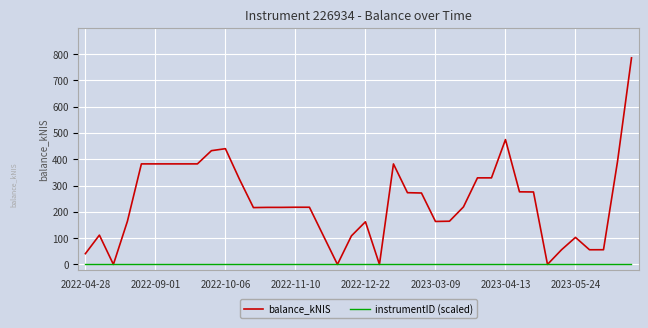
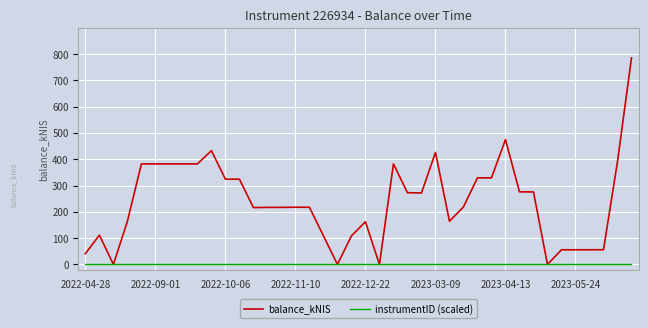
  {
    "balance_kNIS": {
      "2022-04-28": 40,
      "2022-09-01": 380,
-     "2022-10-06": 440,
+     "2022-10-06": 320,
      "2022-11-10": 220,
      "2022-12-22": 160,
-     "2023-03-09": 160,
+     "2023-03-09": 430,
      "2023-04-13": 480,
-     "2023-05-24": 100
+     "2023-05-24": 60
    },
    "instrumentID (scaled)": {
      "2022-04-28": 0,
      "2022-09-01": 0,
      "2022-10-06": 0,
      "2022-11-10": 0,
      "2022-12-22": 0,
      "2023-03-09": 0,
      "2023-04-13": 0,
      "2023-05-24": 0
    }
  }
